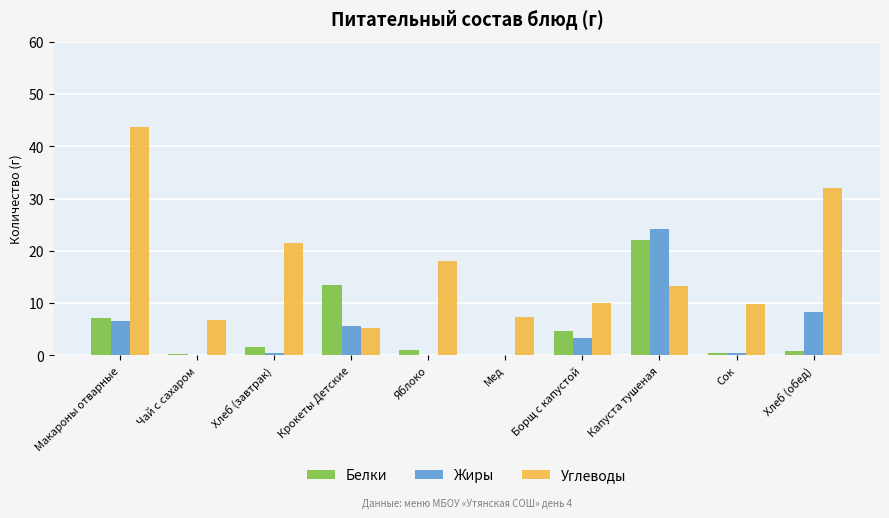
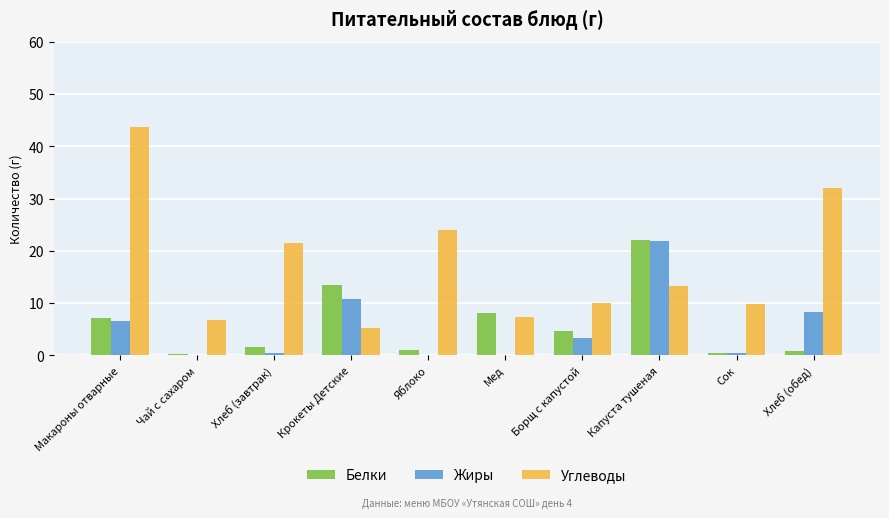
  {
    "Белки": {
      "Макароны отварные": 7,
      "Хлеб (завтрак)": 2,
      "Крокеты Детские": 13,
      "Яблоко": 1,
-     "Мед": 0,
+     "Мед": 8,
      "Борщ с капустой": 5,
      "Капуста тушеная": 22,
      "Хлеб (обед)": 1
    },
    "Жиры": {
      "Макароны отварные": 7,
      "Чай с сахаром": 0,
      "Хлеб (завтрак)": 1,
-     "Крокеты Детские": 6,
+     "Крокеты Детские": 11,
      "Яблоко": 0,
      "Мед": 0,
      "Борщ с капустой": 3,
-     "Капуста тушеная": 24,
+     "Капуста тушеная": 22,
      "Хлеб (обед)": 8
    },
    "Углеводы": {
      "Макароны отварные": 44,
      "Чай с сахаром": 7,
      "Хлеб (завтрак)": 22,
      "Крокеты Детские": 5,
-     "Яблоко": 18,
+     "Яблоко": 24,
      "Мед": 7,
      "Борщ с капустой": 10,
      "Капуста тушеная": 13,
      "Сок": 10,
      "Хлеб (обед)": 32
    }
  }
